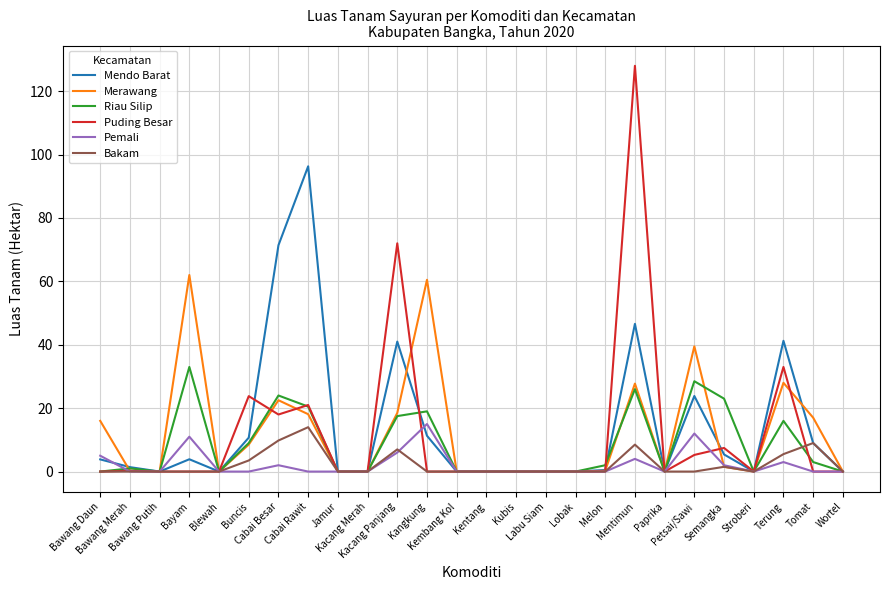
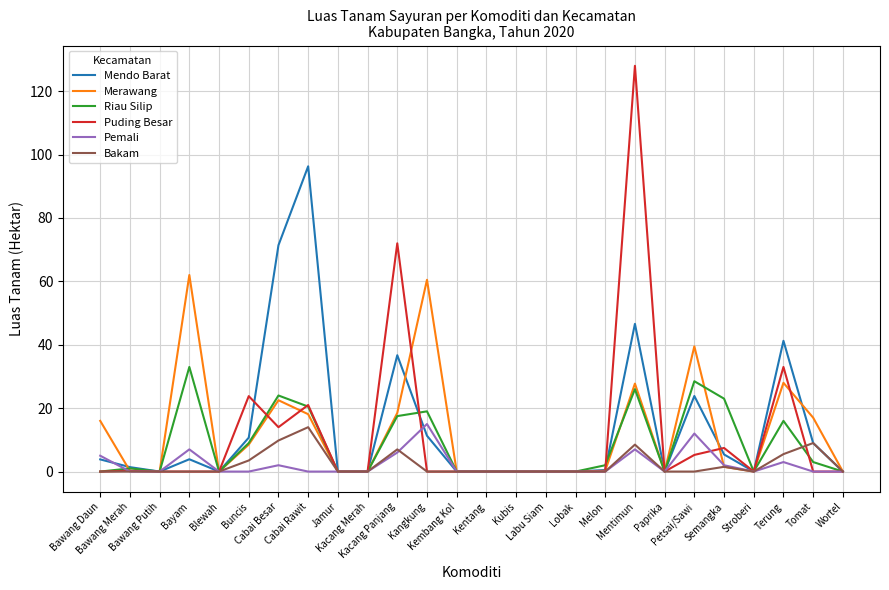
  {
    "Mendo Barat": {
      "Bawang Daun": 4,
      "Bayam": 4,
      "Buncis": 11,
      "Cabai Besar": 71,
      "Cabai Rawit": 96,
-     "Kacang Panjang": 41,
+     "Kacang Panjang": 37,
      "Kangkung": 11,
      "Mentimun": 47,
      "Petsai/Sawi": 24,
      "Semangka": 5,
      "Terung": 41
    },
    "Merawang": {
      "Bawang Daun": 16,
      "Bayam": 62,
      "Cabai Besar": 23,
      "Cabai Rawit": 18,
      "Kacang Panjang": 19,
      "Kangkung": 61,
      "Mentimun": 28,
      "Petsai/Sawi": 40,
      "Terung": 28,
      "Tomat": 17
    },
    "Riau Silip": {
      "Bayam": 33,
      "Cabai Besar": 24,
      "Kacang Panjang": 18,
      "Kangkung": 19,
      "Melon": 2,
      "Mentimun": 26,
      "Petsai/Sawi": 29,
      "Semangka": 23,
      "Terung": 16,
      "Tomat": 3
    },
    "Puding Besar": {
      "Buncis": 24,
-     "Cabai Besar": 18,
+     "Cabai Besar": 14,
      "Kacang Panjang": 72,
      "Mentimun": 128,
      "Petsai/Sawi": 5,
      "Semangka": 7,
      "Terung": 33
    },
    "Pemali": {
      "Bawang Daun": 5,
-     "Bayam": 11,
+     "Bayam": 7,
      "Buncis": 0,
      "Cabai Besar": 2,
      "Cabai Rawit": 0,
      "Kacang Panjang": 6,
      "Kangkung": 15,
-     "Mentimun": 4,
+     "Mentimun": 7,
      "Petsai/Sawi": 12,
      "Terung": 3
    },
    "Bakam": {
      "Buncis": 4,
      "Cabai Besar": 10,
      "Cabai Rawit": 14,
      "Kacang Panjang": 7,
      "Mentimun": 9,
      "Petsai/Sawi": 0,
      "Terung": 6
    }
  }
